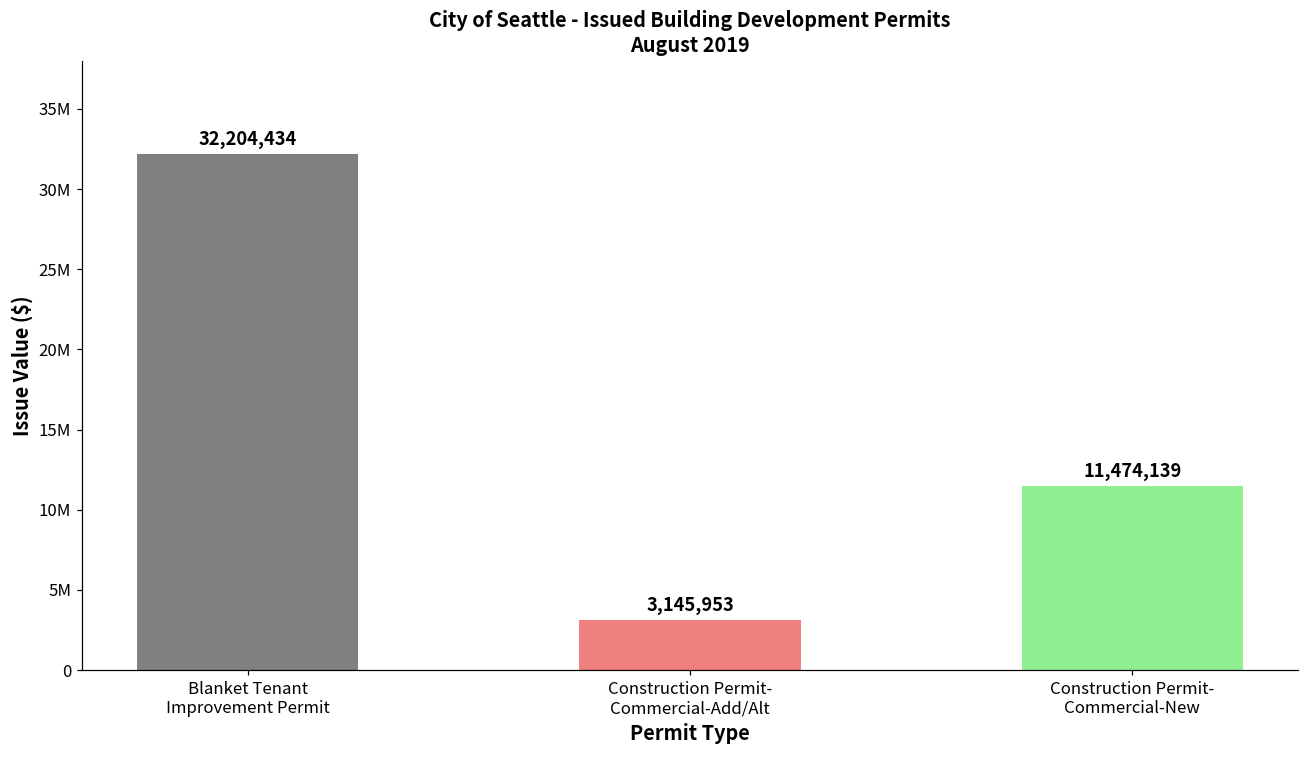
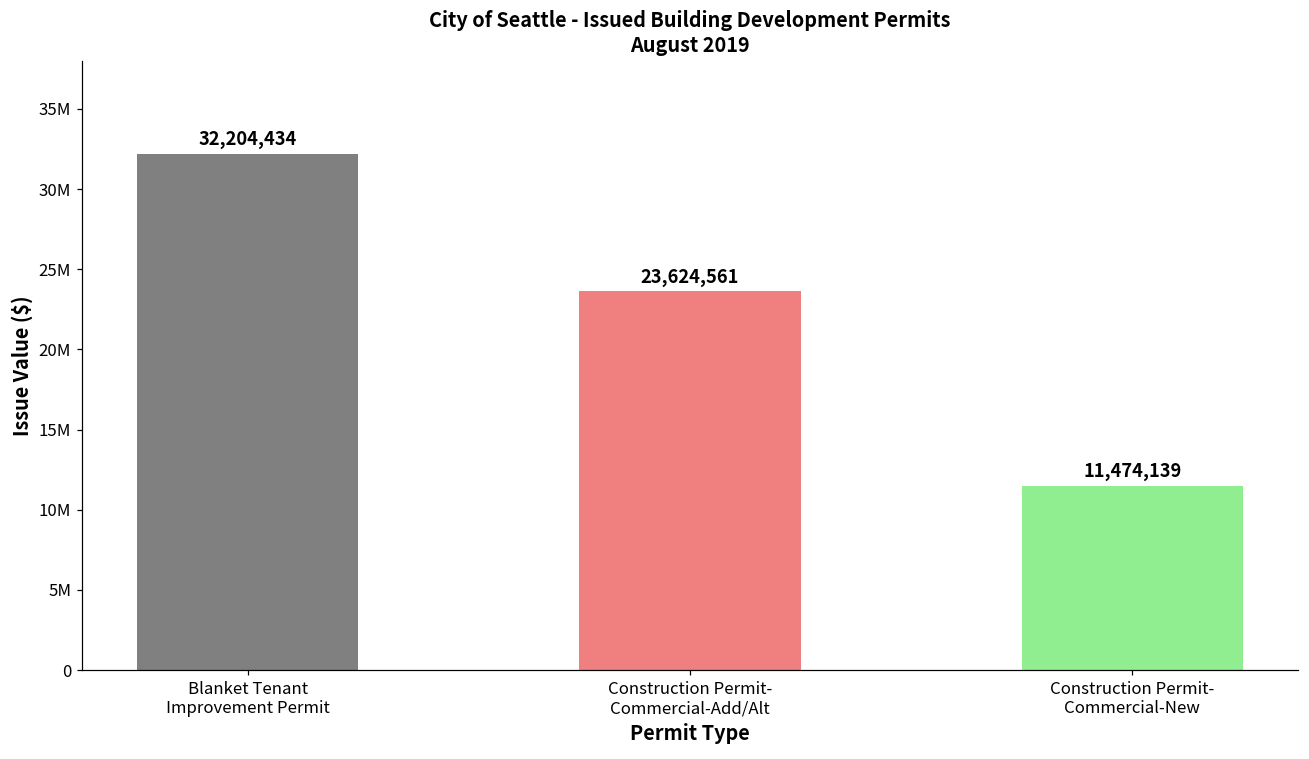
  {
    "Blanket Tenant Improvement Permit": "32,204,434",
-   "Construction Permit- Commercial-Add/Alt": "3,145,953",
+   "Construction Permit- Commercial-Add/Alt": "23,624,561",
    "Construction Permit- Commercial-New": "11,474,139"
  }
